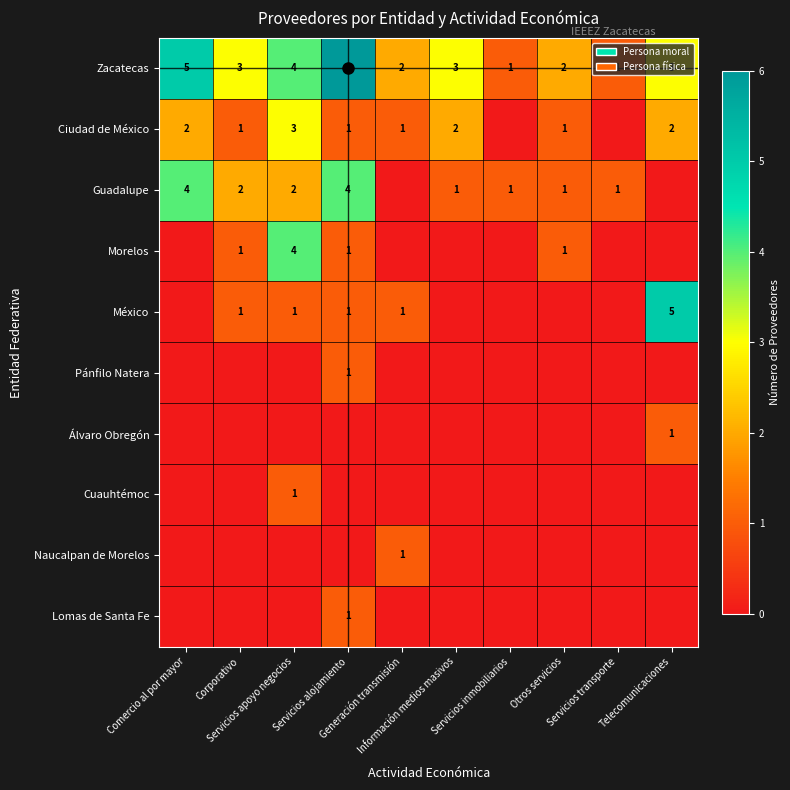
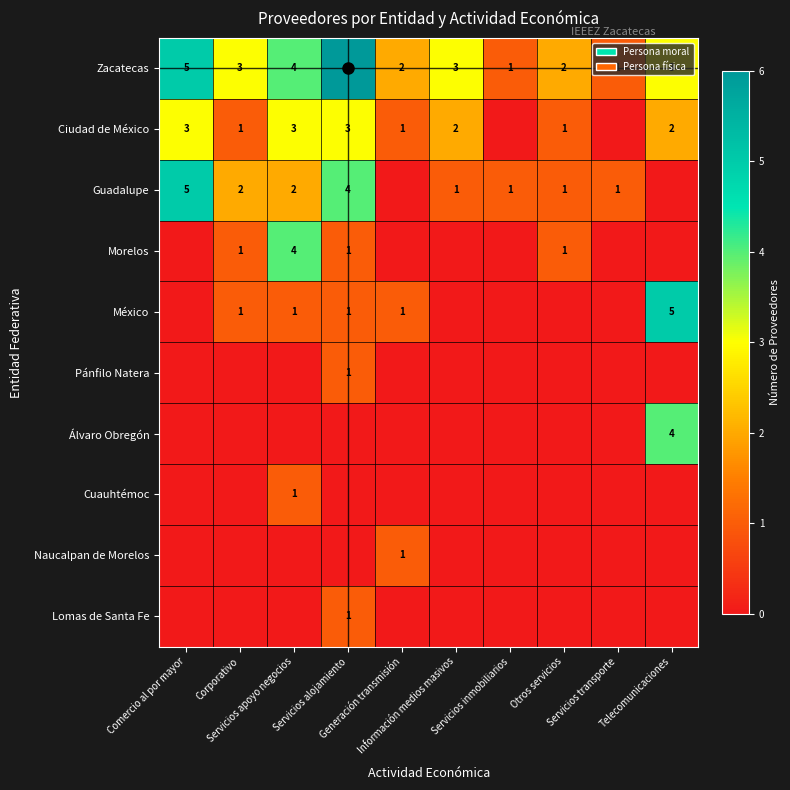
  {
    "Zacatecas": {
      "Comercio al por mayor": 5,
      "Corporativo": 3,
      "Servicios apoyo negocios": 4,
      "Generación transmisión": 2,
      "Información medios masivos": 3,
      "Servicios inmobiliarios": 1,
      "Otros servicios": 2
    },
    "Ciudad de México": {
-     "Comercio al por mayor": 2,
+     "Comercio al por mayor": 3,
      "Corporativo": 1,
      "Servicios apoyo negocios": 3,
-     "Servicios alojamiento": 1,
+     "Servicios alojamiento": 3,
      "Generación transmisión": 1,
      "Información medios masivos": 2,
      "Otros servicios": 1,
      "Telecomunicaciones": 2
    },
    "Guadalupe": {
-     "Comercio al por mayor": 4,
+     "Comercio al por mayor": 5,
      "Corporativo": 2,
      "Servicios apoyo negocios": 2,
      "Servicios alojamiento": 4,
      "Información medios masivos": 1,
      "Servicios inmobiliarios": 1,
      "Otros servicios": 1,
      "Servicios transporte": 1
    },
    "Morelos": {
      "Corporativo": 1,
      "Servicios apoyo negocios": 4,
      "Servicios alojamiento": 1,
      "Otros servicios": 1
    },
    "México": {
      "Corporativo": 1,
      "Servicios apoyo negocios": 1,
      "Servicios alojamiento": 1,
      "Generación transmisión": 1,
      "Telecomunicaciones": 5
    },
    "Pánfilo Natera": {
      "Servicios alojamiento": 1
    },
    "Álvaro Obregón": {
-     "Telecomunicaciones": 1
+     "Telecomunicaciones": 4
    },
    "Cuauhtémoc": {
      "Servicios apoyo negocios": 1
    },
    "Naucalpan de Morelos": {
      "Generación transmisión": 1
    },
    "Lomas de Santa Fe": {
      "Servicios alojamiento": 1
    }
  }
